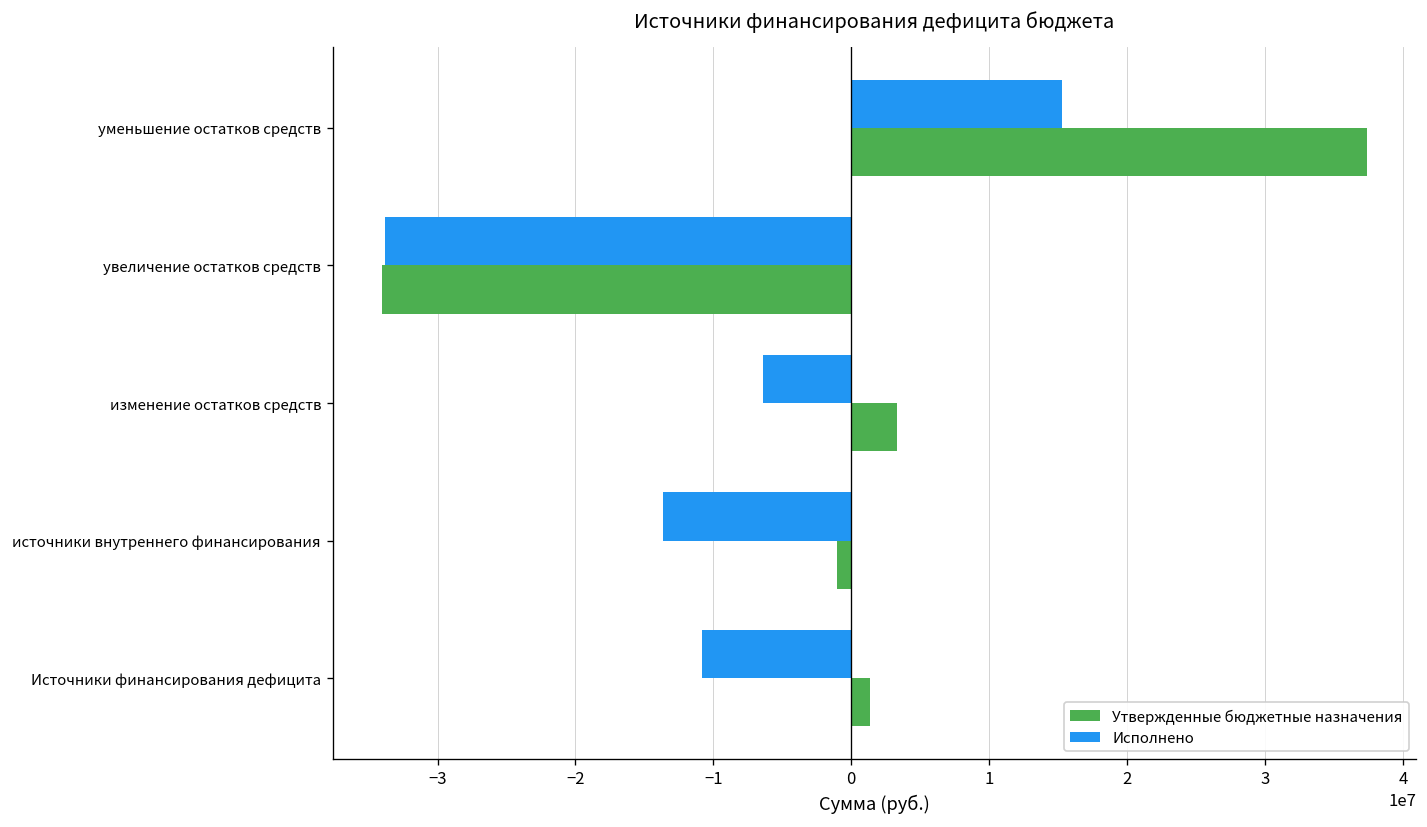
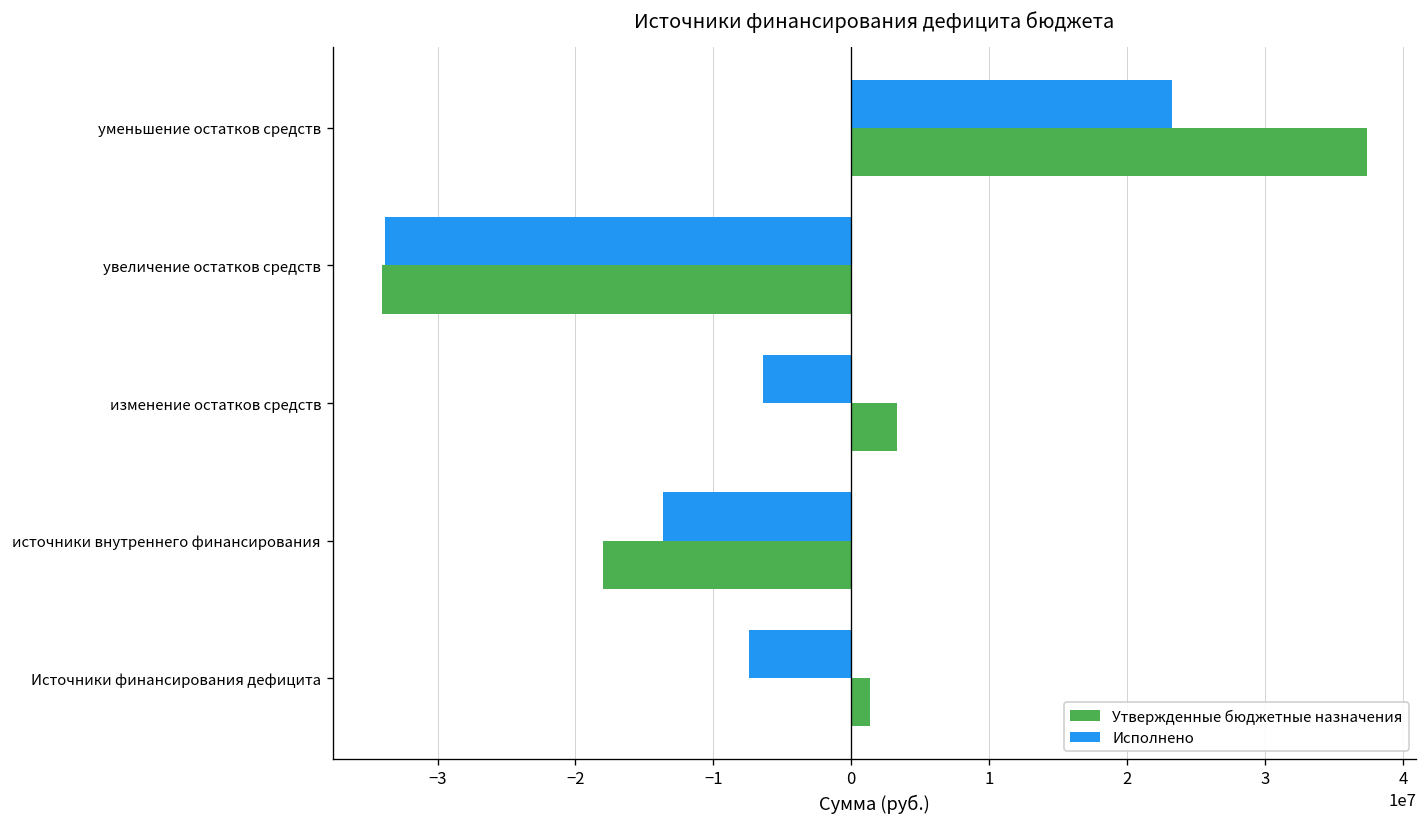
  {
    "Утвержденные бюджетные назначения": {
      "уменьшение остатков средств": 37400000,
      "увеличение остатков средств": -34000000,
      "изменение остатков средств": 3300000,
-     "источники внутреннего финансирования": -1000000,
+     "источники внутреннего финансирования": -18000000,
      "Источники финансирования дефицита": 1400000
    },
    "Исполнено": {
-     "уменьшение остатков средств": 15200000,
+     "уменьшение остатков средств": 23300000,
      "увеличение остатков средств": -33800000,
      "изменение остатков средств": -6400000,
      "источники внутреннего финансирования": -13600000,
-     "Источники финансирования дефицита": -10800000
+     "Источники финансирования дефицита": -7400000
    }
  }
